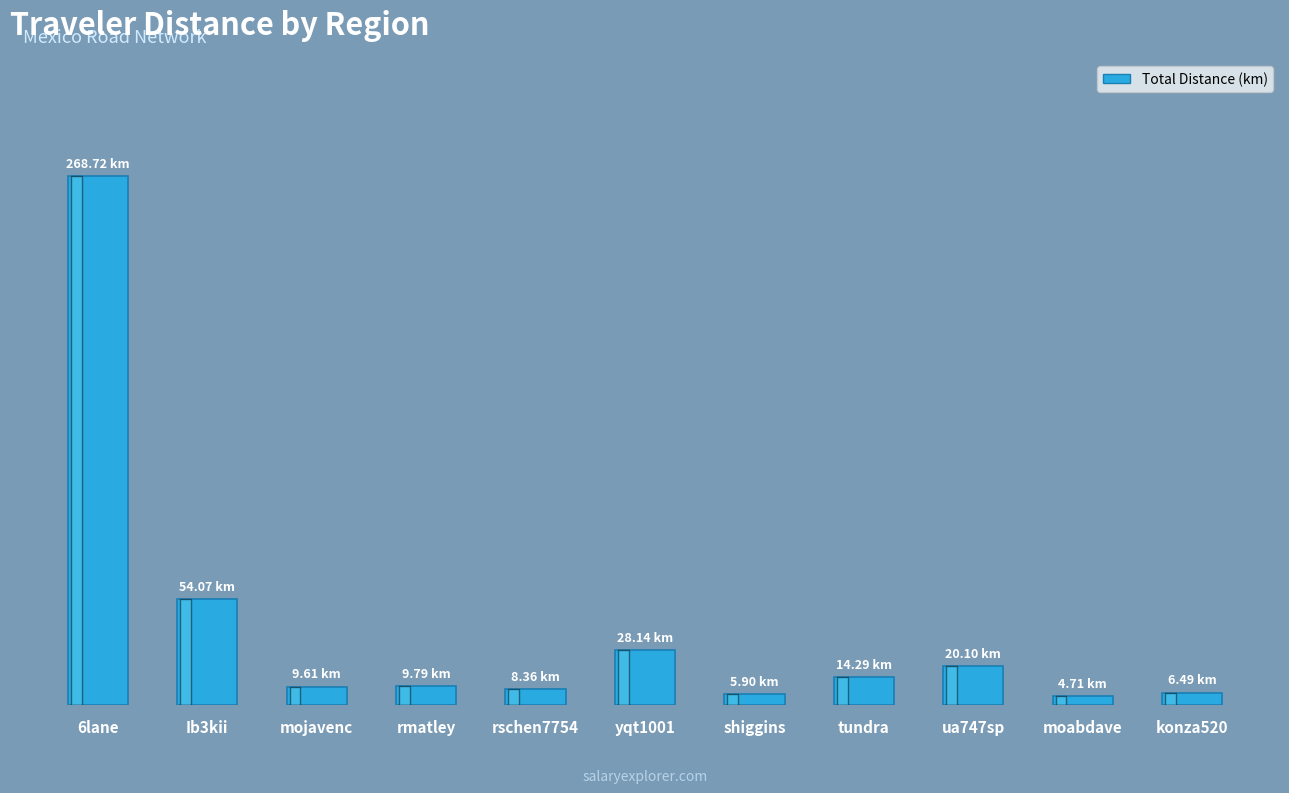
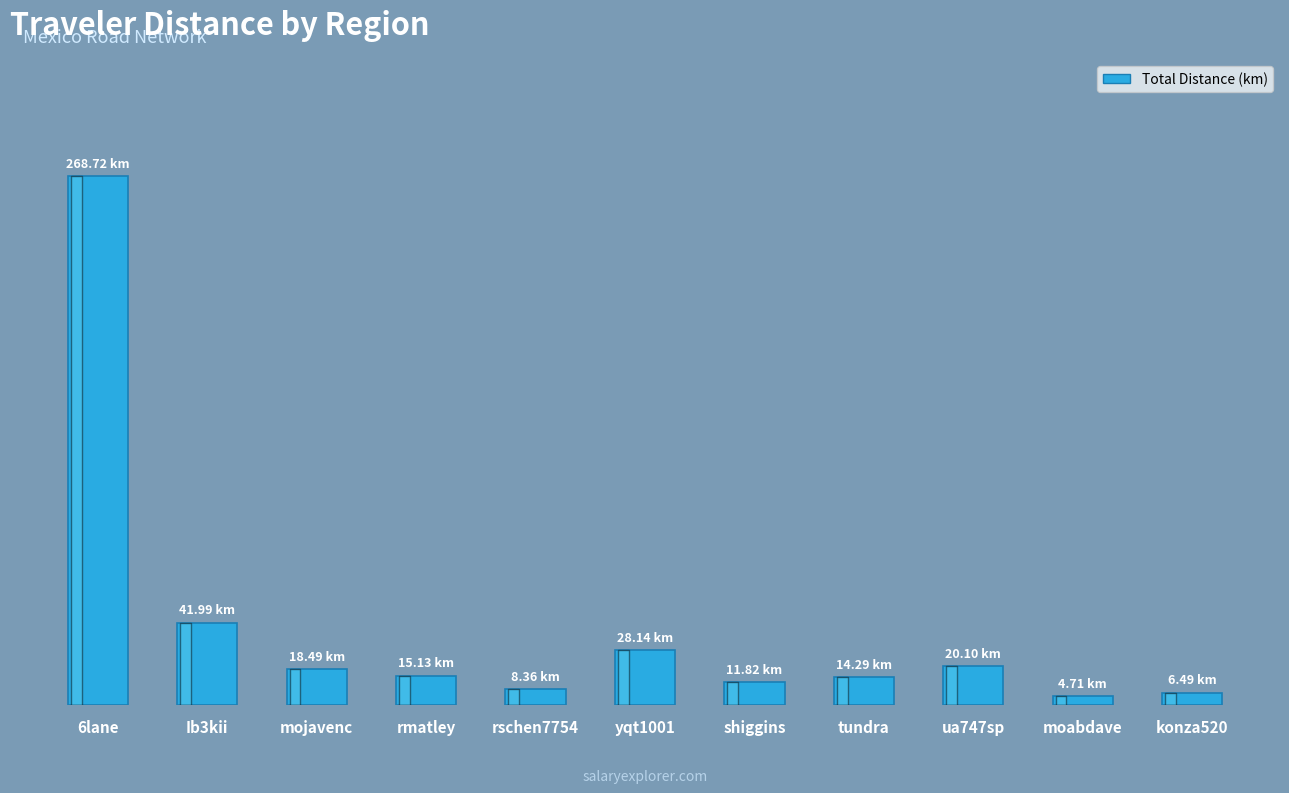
  {
    "6lane": 268.72,
-   "Ib3kii": 54.07,
-   "mojavenc": 9.61,
-   "rmatley": 9.79,
+   "Ib3kii": 41.99,
+   "mojavenc": 18.49,
+   "rmatley": 15.13,
    "rschen7754": 8.36,
    "yqt1001": 28.14,
-   "shiggins": 5.90,
+   "shiggins": 11.82,
    "tundra": 14.29,
    "ua747sp": 20.10,
    "moabdave": 4.71,
    "konza520": 6.49
  }
